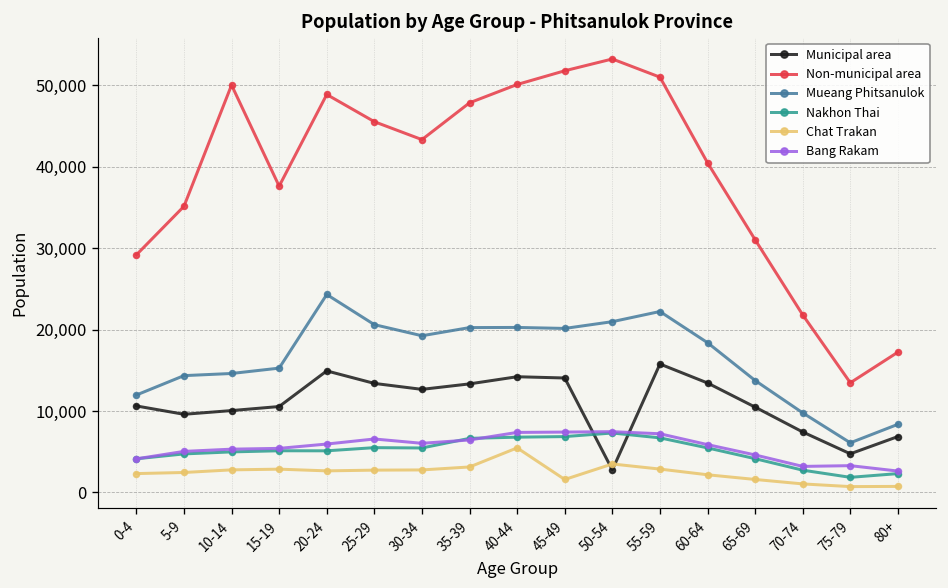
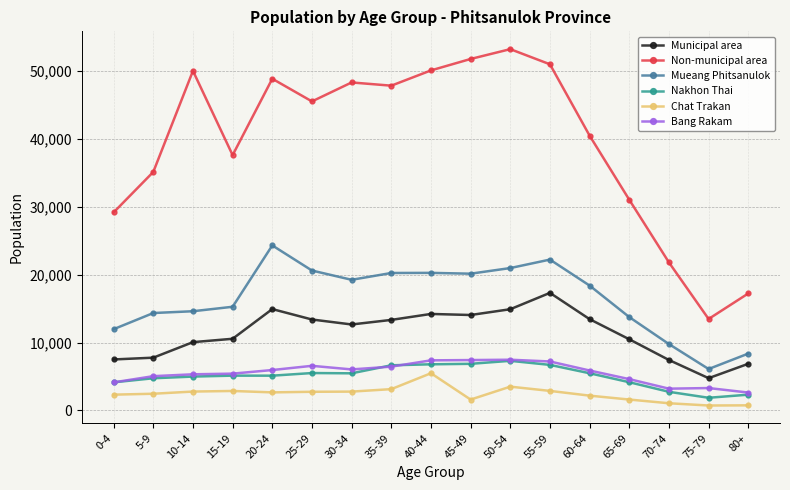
  {
    "Municipal area": {
-     "0-4": "11,000",
-     "5-9": "10,000",
+     "0-4": "8,000",
+     "5-9": "8,000",
      "10-14": "10,000",
      "15-19": "11,000",
      "20-24": "15,000",
      "25-29": "13,000",
      "30-34": "13,000",
      "35-39": "13,000",
      "40-44": "14,000",
      "45-49": "14,000",
-     "50-54": "3,000",
-     "55-59": "16,000",
+     "50-54": "15,000",
+     "55-59": "17,000",
      "60-64": "13,000",
      "65-69": "10,000",
      "70-74": "7,000",
      "75-79": "5,000",
      "80+": "7,000"
    },
    "Non-municipal area": {
      "0-4": "29,000",
      "5-9": "35,000",
      "10-14": "50,000",
      "15-19": "38,000",
      "20-24": "49,000",
      "25-29": "46,000",
-     "30-34": "43,000",
+     "30-34": "48,000",
      "35-39": "48,000",
      "40-44": "50,000",
      "45-49": "52,000",
      "50-54": "53,000",
      "55-59": "51,000",
      "60-64": "40,000",
      "65-69": "31,000",
      "70-74": "22,000",
      "75-79": "13,000",
      "80+": "17,000"
    },
    "Chat Trakan": {
      "0-4": "2,000",
      "5-9": "2,000",
      "10-14": "3,000",
      "15-19": "3,000",
      "20-24": "3,000",
      "25-29": "3,000",
      "30-34": "3,000",
      "35-39": "3,000",
      "40-44": "5,000",
      "45-49": "2,000",
      "50-54": "3,000",
      "55-59": "3,000",
      "60-64": "2,000",
      "65-69": "2,000",
      "70-74": "1,000",
      "75-79": "1,000",
      "80+": "1,000"
    },
    "Bang Rakam": {
      "20-24": "6,000",
      "25-29": "7,000",
      "30-34": "6,000",
      "40-44": "7,000",
      "45-49": "7,000",
      "55-59": "7,000",
      "60-64": "6,000",
      "65-69": "5,000",
      "70-74": "3,000",
      "75-79": "3,000"
    }
  }
